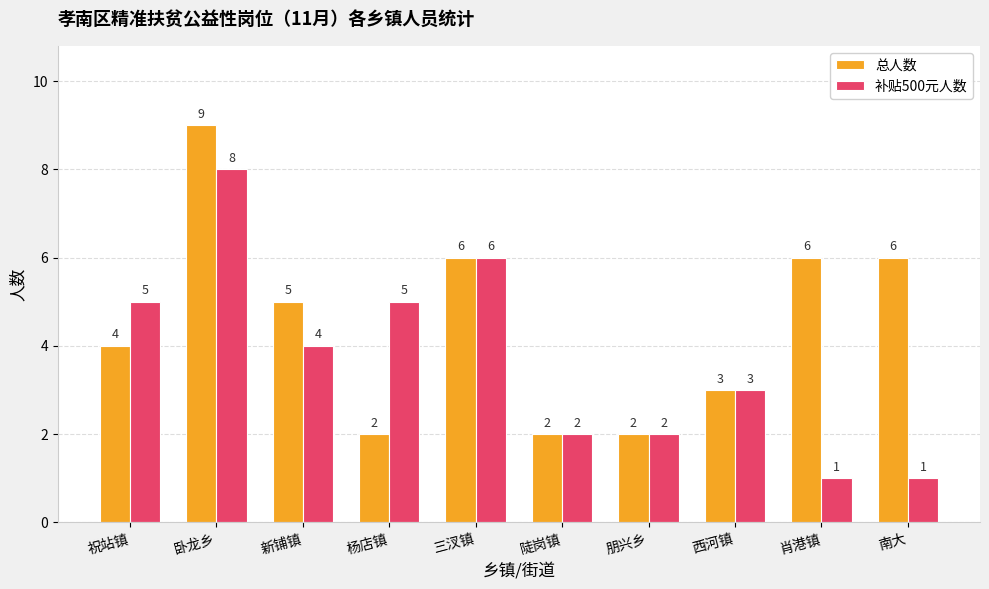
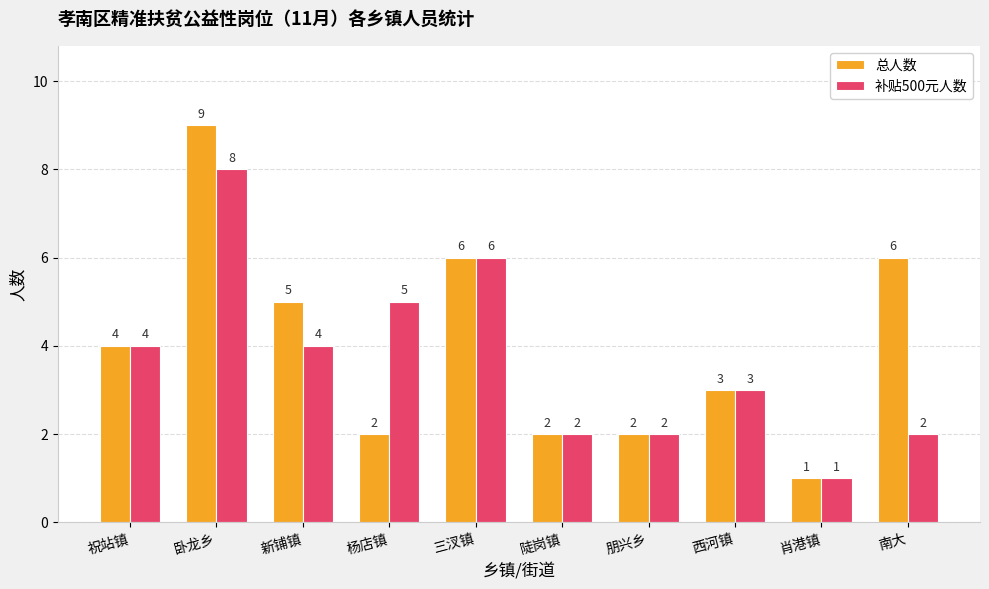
  {
    "总人数": {
      "祝站镇": 4,
      "卧龙乡": 9,
      "新铺镇": 5,
      "杨店镇": 2,
      "三汊镇": 6,
      "陡岗镇": 2,
      "朋兴乡": 2,
      "西河镇": 3,
-     "肖港镇": 6,
+     "肖港镇": 1,
      "南大": 6
    },
    "补贴500元人数": {
-     "祝站镇": 5,
+     "祝站镇": 4,
      "卧龙乡": 8,
      "新铺镇": 4,
      "杨店镇": 5,
      "三汊镇": 6,
      "陡岗镇": 2,
      "朋兴乡": 2,
      "西河镇": 3,
      "肖港镇": 1,
-     "南大": 1
+     "南大": 2
    }
  }
